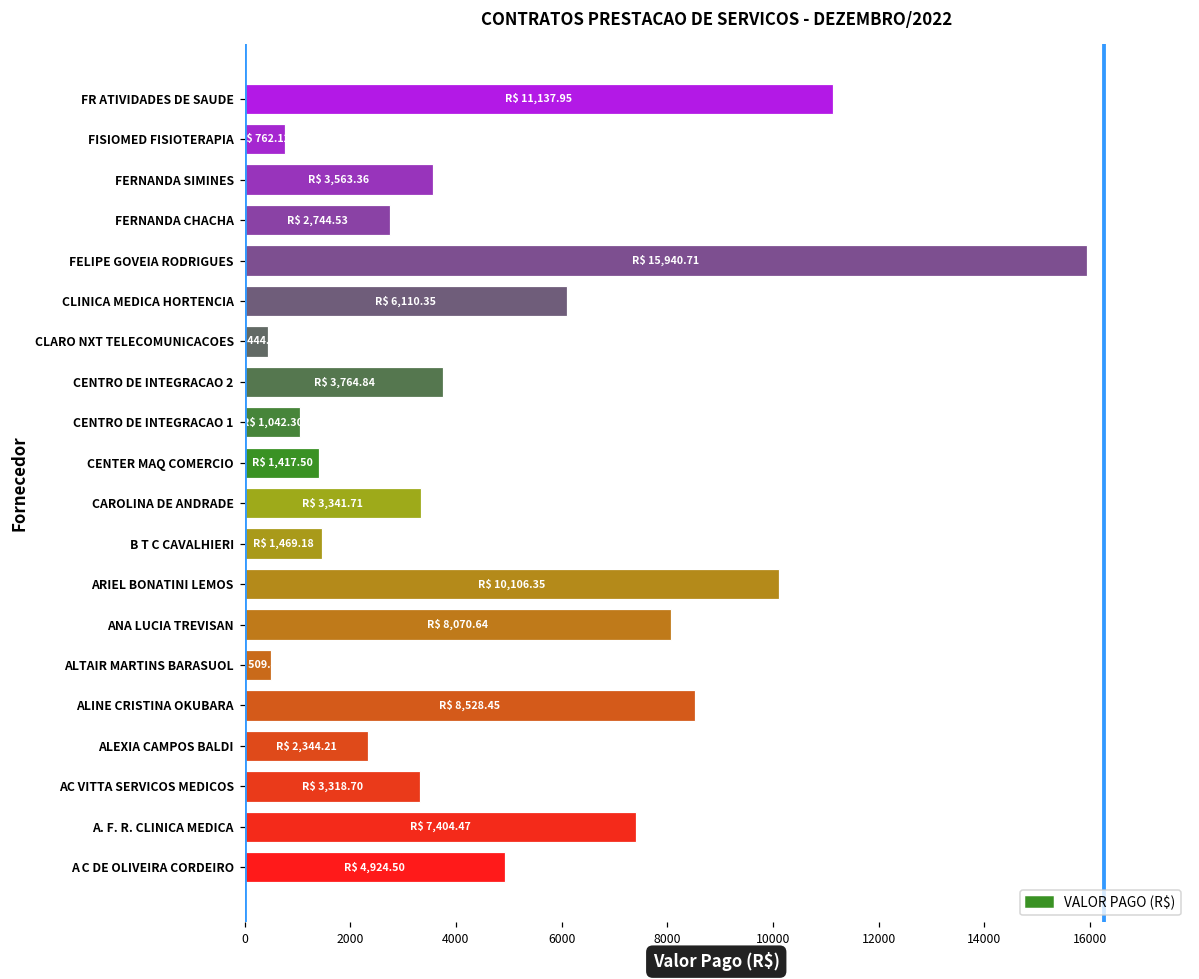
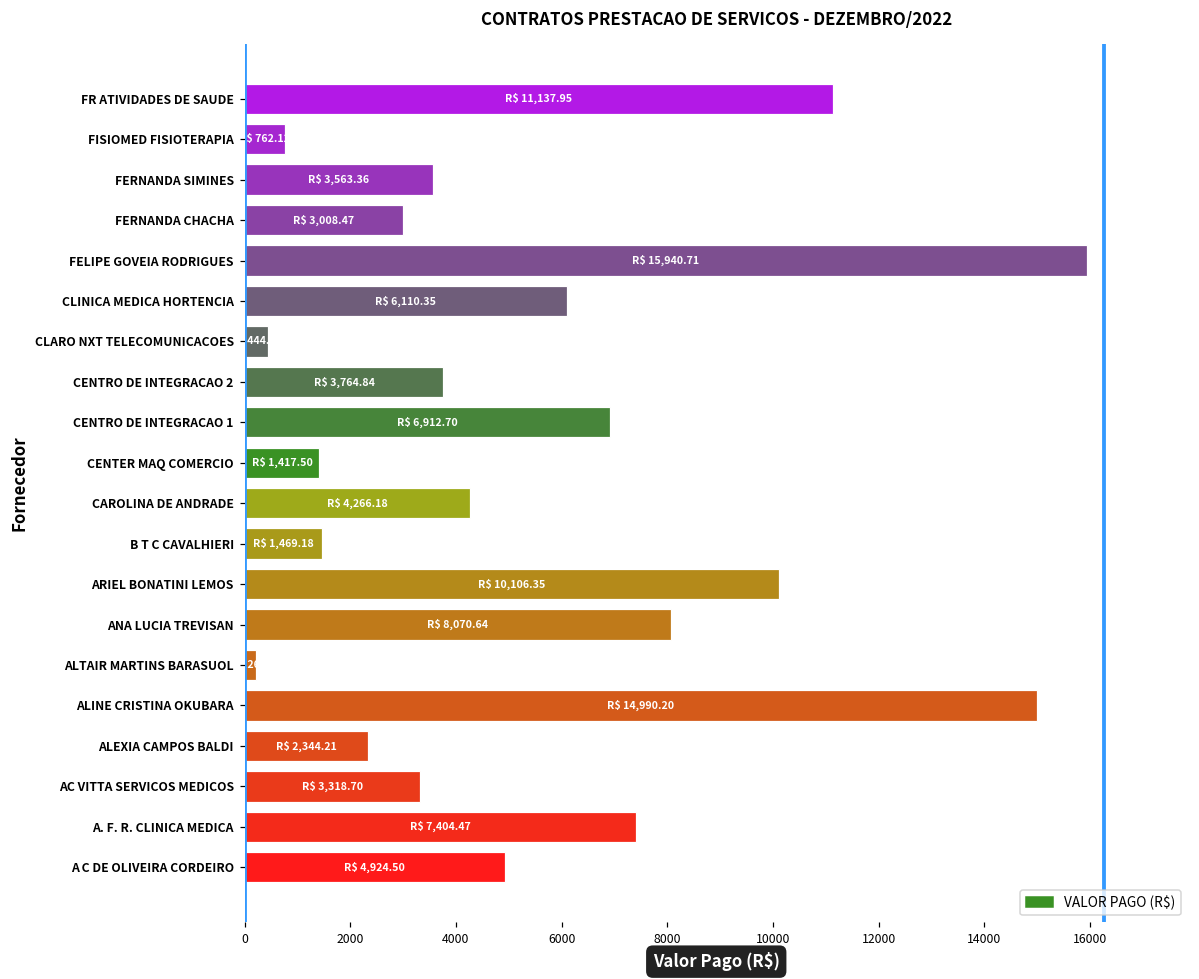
  {
    "FR ATIVIDADES DE SAUDE": "11,137.95",
    "FISIOMED FISIOTERAPIA": "762.12",
    "FERNANDA SIMINES": "3,563.36",
-   "FERNANDA CHACHA": "2,744.53",
+   "FERNANDA CHACHA": "3,008.47",
    "FELIPE GOVEIA RODRIGUES": "15,940.71",
    "CLINICA MEDICA HORTENCIA": "6,110.35",
    "CENTRO DE INTEGRACAO 2": "3,764.84",
-   "CENTRO DE INTEGRACAO 1": "1,042.30",
+   "CENTRO DE INTEGRACAO 1": "6,912.70",
    "CENTER MAQ COMERCIO": "1,417.50",
-   "CAROLINA DE ANDRADE": "3,341.71",
+   "CAROLINA DE ANDRADE": "4,266.18",
    "B T C CAVALHIERI": "1,469.18",
    "ARIEL BONATINI LEMOS": "10,106.35",
    "ANA LUCIA TREVISAN": "8,070.64",
-   "ALTAIR MARTINS BARASUOL": "500",
-   "ALINE CRISTINA OKUBARA": "8,528.45",
+   "ALTAIR MARTINS BARASUOL": "200",
+   "ALINE CRISTINA OKUBARA": "14,990.20",
    "ALEXIA CAMPOS BALDI": "2,344.21",
    "AC VITTA SERVICOS MEDICOS": "3,318.70",
    "A. F. R. CLINICA MEDICA": "7,404.47",
    "A C DE OLIVEIRA CORDEIRO": "4,924.50"
  }
